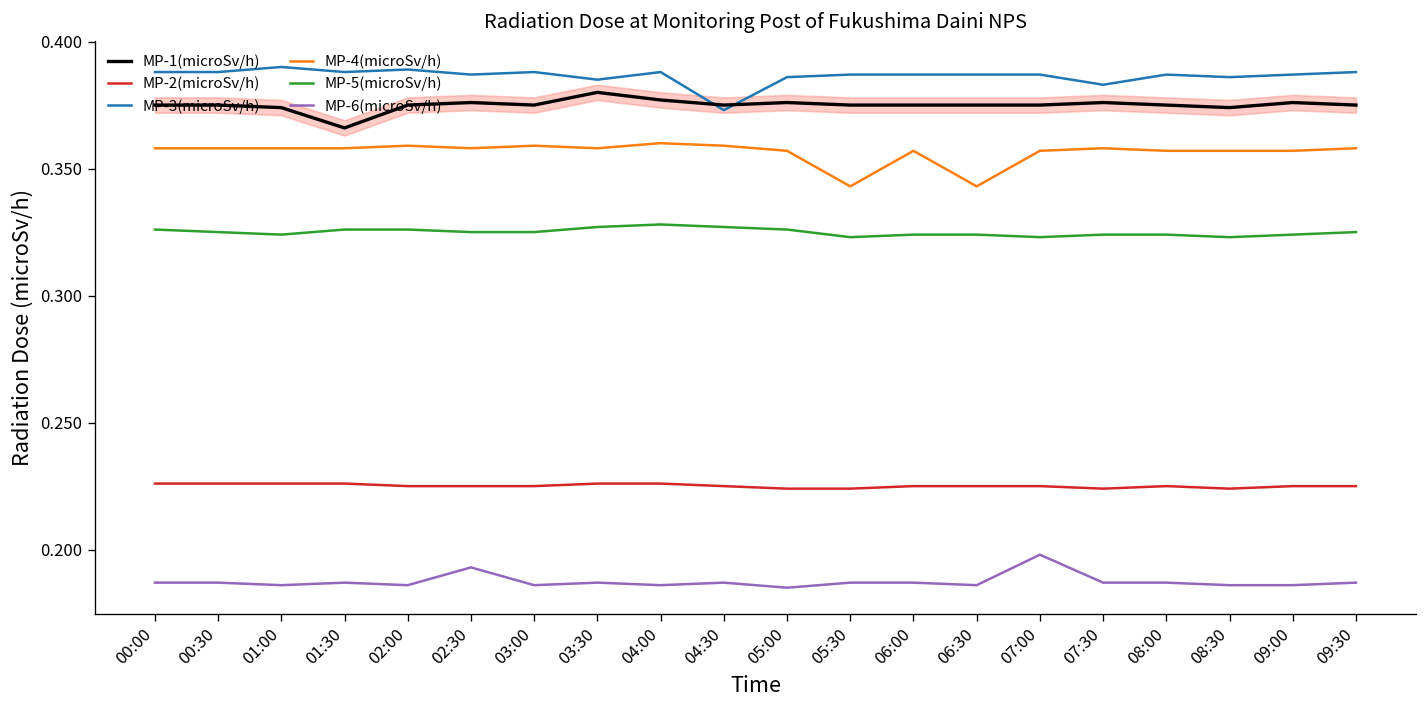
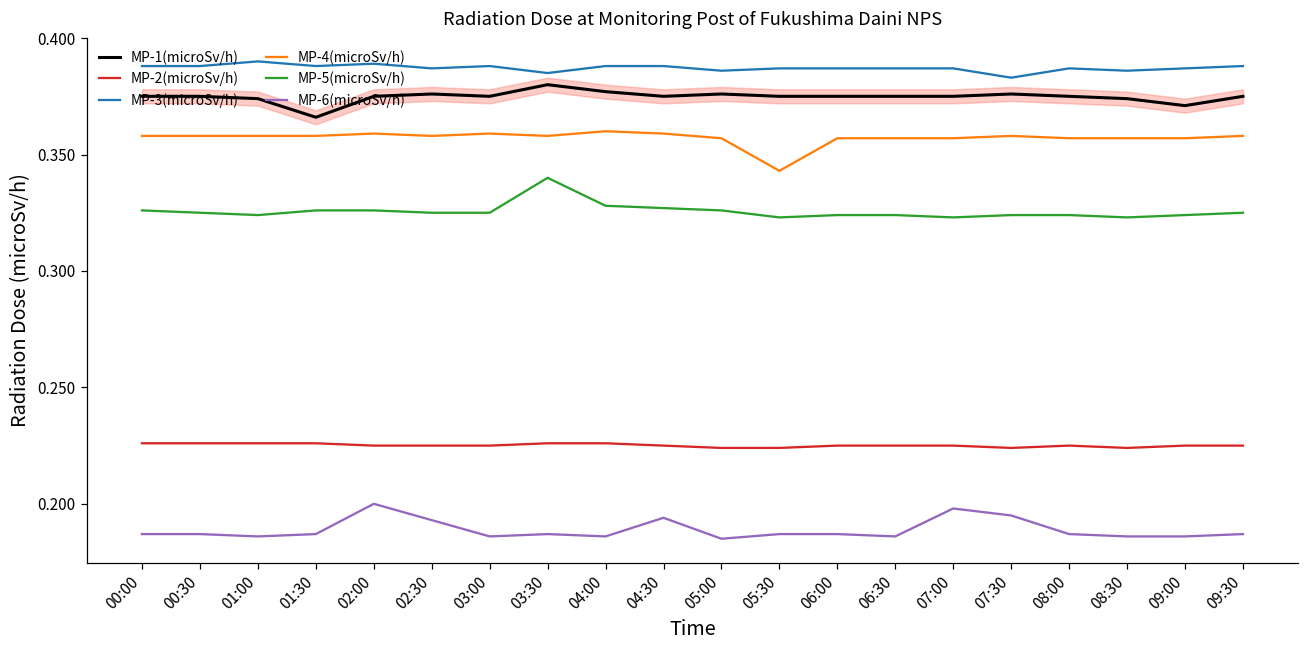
  {
    "MP-1(microSv/h)": {
      "00:00": 0.375,
      "00:30": 0.375,
      "01:00": 0.374,
      "01:30": 0.366,
      "02:00": 0.375,
      "02:30": 0.376,
      "03:00": 0.375,
      "03:30": 0.380,
      "04:00": 0.377,
      "04:30": 0.375,
      "05:00": 0.376,
      "05:30": 0.375,
      "06:00": 0.375,
      "06:30": 0.375,
      "07:00": 0.375,
      "07:30": 0.376,
      "08:00": 0.375,
      "08:30": 0.374,
-     "09:00": 0.376,
+     "09:00": 0.371,
      "09:30": 0.375
    },
    "MP-2(microSv/h)": {
      "00:00": 0.226,
      "00:30": 0.226,
      "01:00": 0.226,
      "01:30": 0.226,
      "02:00": 0.225,
      "02:30": 0.225,
      "03:00": 0.225,
      "03:30": 0.226,
      "04:00": 0.226,
      "04:30": 0.225,
      "05:00": 0.224,
      "05:30": 0.224,
      "06:00": 0.225,
      "06:30": 0.225,
      "07:00": 0.225,
      "07:30": 0.224,
      "08:00": 0.225,
      "08:30": 0.224,
      "09:00": 0.225,
      "09:30": 0.225
    },
    "MP-3(microSv/h)": {
      "00:00": 0.388,
      "00:30": 0.388,
      "01:00": 0.390,
      "01:30": 0.388,
      "02:00": 0.389,
      "02:30": 0.387,
      "03:00": 0.388,
      "03:30": 0.385,
      "04:00": 0.388,
-     "04:30": 0.373,
+     "04:30": 0.388,
      "05:00": 0.386,
      "05:30": 0.387,
      "06:00": 0.387,
      "06:30": 0.387,
      "07:00": 0.387,
      "07:30": 0.383,
      "08:00": 0.387,
      "08:30": 0.386,
      "09:00": 0.387,
      "09:30": 0.388
    },
    "MP-4(microSv/h)": {
      "00:00": 0.358,
      "00:30": 0.358,
      "01:00": 0.358,
      "01:30": 0.358,
      "02:00": 0.359,
      "02:30": 0.358,
      "03:00": 0.359,
      "03:30": 0.358,
      "04:00": 0.360,
      "04:30": 0.359,
      "05:00": 0.357,
      "05:30": 0.343,
      "06:00": 0.357,
-     "06:30": 0.343,
+     "06:30": 0.357,
      "07:00": 0.357,
      "07:30": 0.358,
      "08:00": 0.357,
      "08:30": 0.357,
      "09:00": 0.357,
      "09:30": 0.358
    },
    "MP-5(microSv/h)": {
      "00:00": 0.326,
      "00:30": 0.325,
      "01:00": 0.324,
      "01:30": 0.326,
      "02:00": 0.326,
      "02:30": 0.325,
      "03:00": 0.325,
-     "03:30": 0.327,
+     "03:30": 0.340,
      "04:00": 0.328,
      "04:30": 0.327,
      "05:00": 0.326,
      "05:30": 0.323,
      "06:00": 0.324,
      "06:30": 0.324,
      "07:00": 0.323,
      "07:30": 0.324,
      "08:00": 0.324,
      "08:30": 0.323,
      "09:00": 0.324,
      "09:30": 0.325
    },
    "MP-6(microSv/h)": {
      "00:00": 0.187,
      "00:30": 0.187,
      "01:00": 0.186,
      "01:30": 0.187,
-     "02:00": 0.186,
+     "02:00": 0.200,
      "02:30": 0.193,
      "03:00": 0.186,
      "03:30": 0.187,
      "04:00": 0.186,
-     "04:30": 0.187,
+     "04:30": 0.194,
      "05:00": 0.185,
      "05:30": 0.187,
      "06:00": 0.187,
      "06:30": 0.186,
      "07:00": 0.198,
-     "07:30": 0.187,
+     "07:30": 0.195,
      "08:00": 0.187,
      "08:30": 0.186,
      "09:00": 0.186,
      "09:30": 0.187
    }
  }
